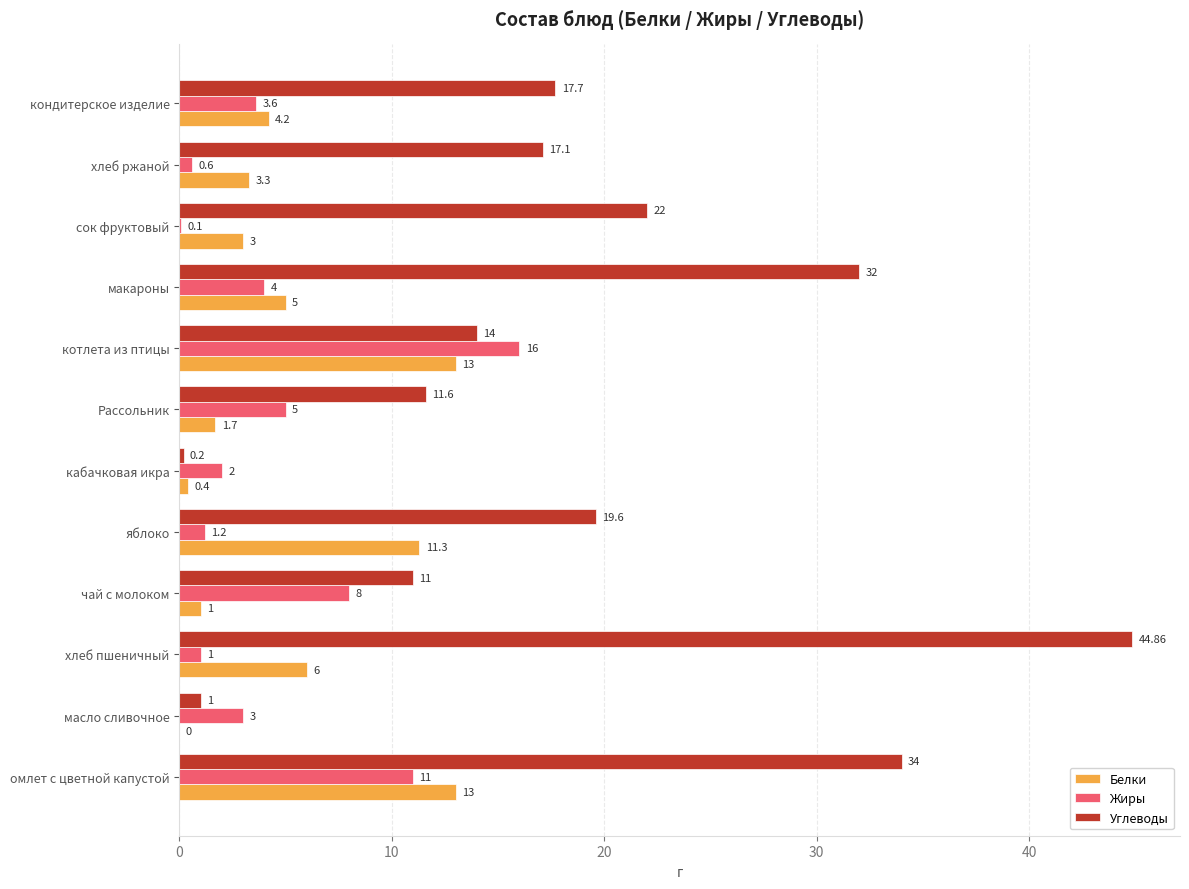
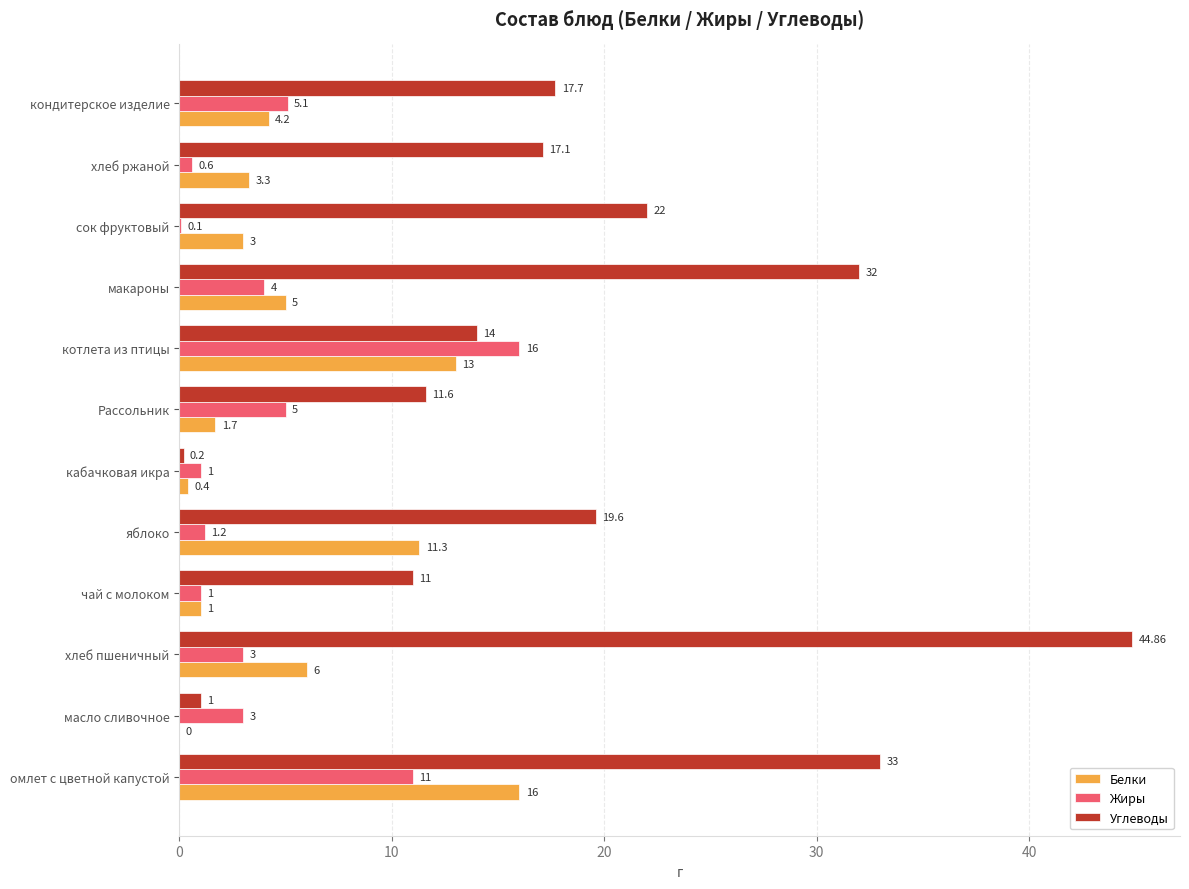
  {
    "Белки": {
      "кондитерское изделие": 4.2,
      "хлеб ржаной": 3.3,
      "сок фруктовый": 3,
      "макароны": 5,
      "котлета из птицы": 13,
      "Рассольник": 1.7,
      "кабачковая икра": 0.4,
      "яблоко": 11.3,
      "чай с молоком": 1,
      "хлеб пшеничный": 6,
      "масло сливочное": 0,
-     "омлет с цветной капустой": 13
+     "омлет с цветной капустой": 16
    },
    "Жиры": {
-     "кондитерское изделие": 3.6,
+     "кондитерское изделие": 5.1,
      "хлеб ржаной": 0.6,
      "сок фруктовый": 0.1,
      "макароны": 4,
      "котлета из птицы": 16,
      "Рассольник": 5,
-     "кабачковая икра": 2,
+     "кабачковая икра": 1,
      "яблоко": 1.2,
-     "чай с молоком": 8,
-     "хлеб пшеничный": 1,
+     "чай с молоком": 1,
+     "хлеб пшеничный": 3,
      "масло сливочное": 3,
      "омлет с цветной капустой": 11
    },
    "Углеводы": {
      "кондитерское изделие": 17.7,
      "хлеб ржаной": 17.1,
      "сок фруктовый": 22,
      "макароны": 32,
      "котлета из птицы": 14,
      "Рассольник": 11.6,
      "кабачковая икра": 0.2,
      "яблоко": 19.6,
      "чай с молоком": 11,
      "хлеб пшеничный": 44.86,
      "масло сливочное": 1,
-     "омлет с цветной капустой": 34
+     "омлет с цветной капустой": 33
    }
  }
